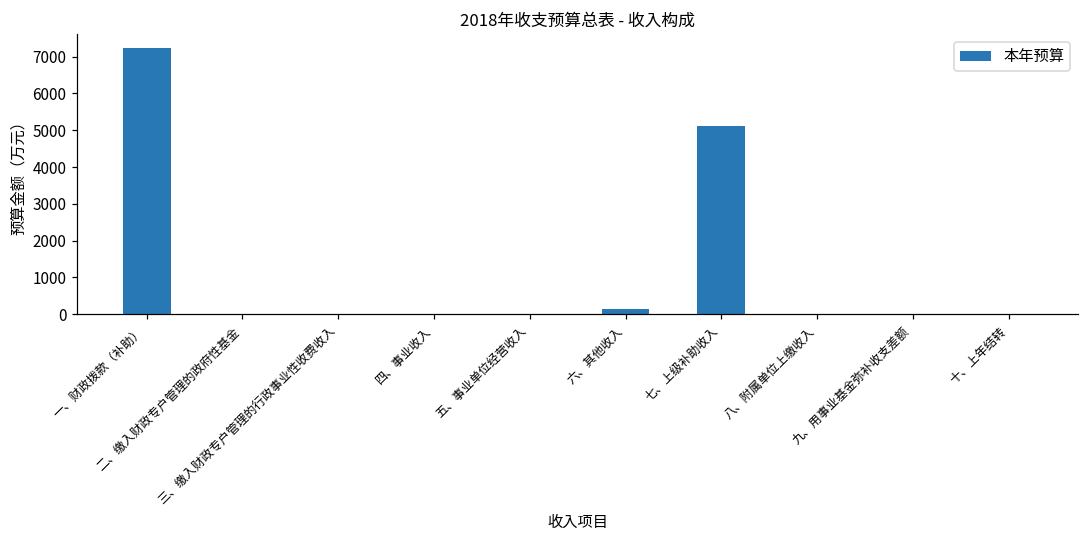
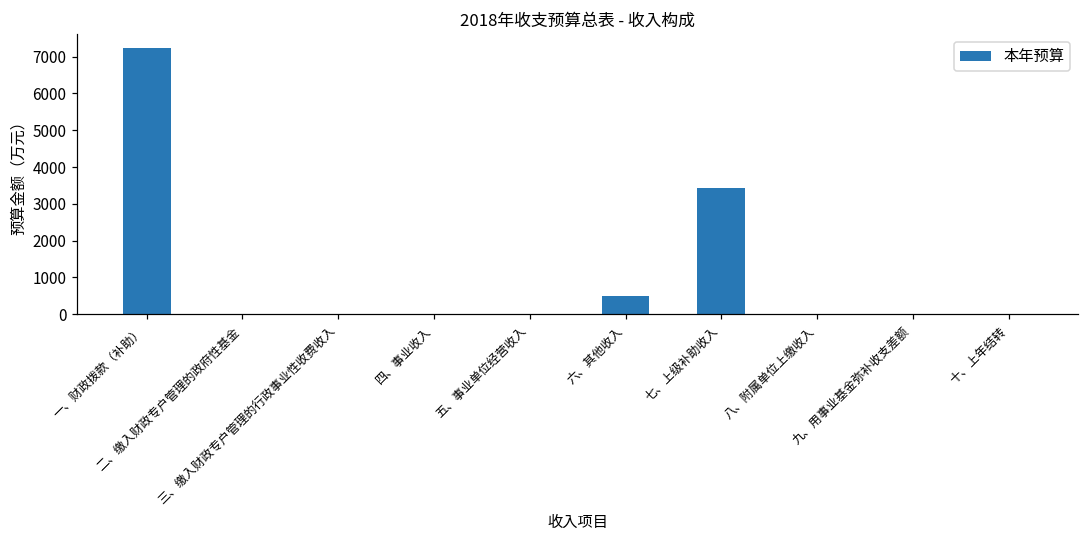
  {
    "一、财政拨款（补助）": 7200,
    "二、缴入财政专户管理的政府性基金": 0,
    "三、缴入财政专户管理的行政事业性收费收入": 0,
    "四、事业收入": 0,
    "五、事业单位经营收入": 0,
-   "六、其他收入": 100,
-   "七、上级补助收入": 5100,
+   "六、其他收入": 500,
+   "七、上级补助收入": 3400,
    "八、附属单位上缴收入": 0,
    "九、用事业基金弥补收支差额": 0,
    "十、上年结转": 0
  }
